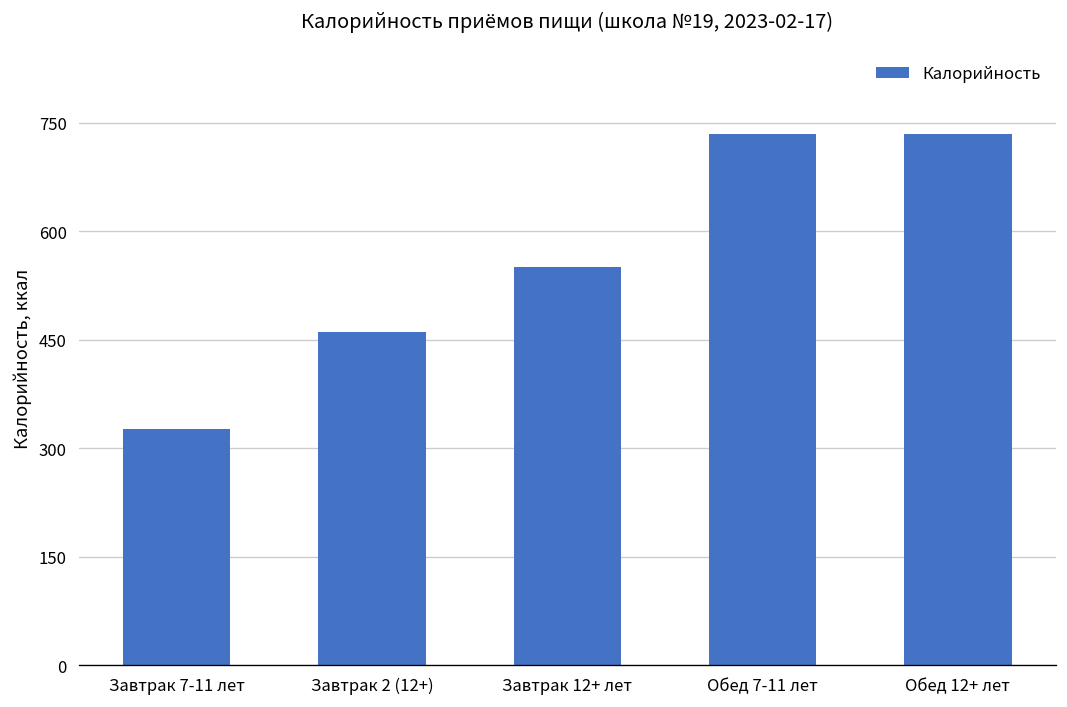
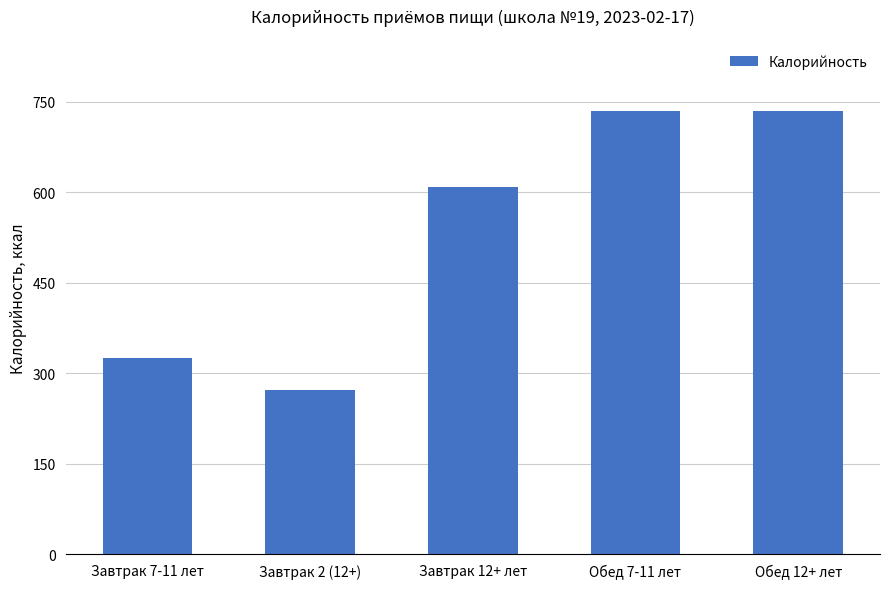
  {
    "Завтрак 7-11 лет": 330,
-   "Завтрак 2 (12+)": 460,
-   "Завтрак 12+ лет": 550,
+   "Завтрак 2 (12+)": 270,
+   "Завтрак 12+ лет": 610,
    "Обед 7-11 лет": 730,
    "Обед 12+ лет": 730
  }
